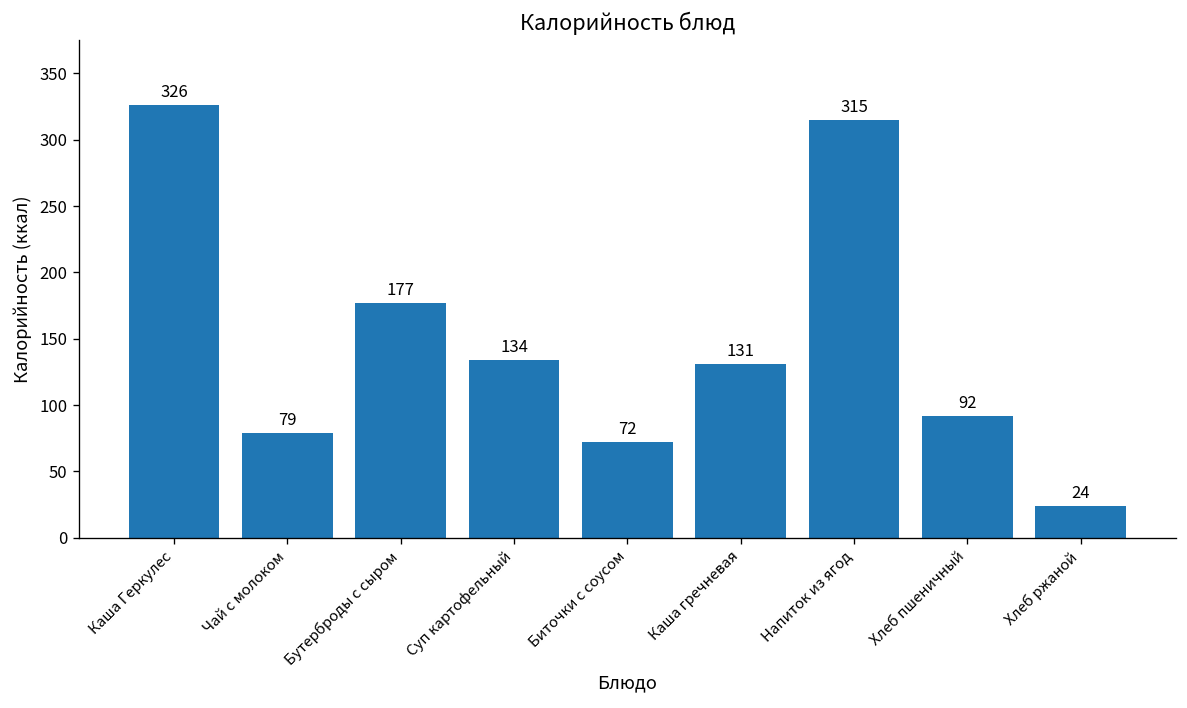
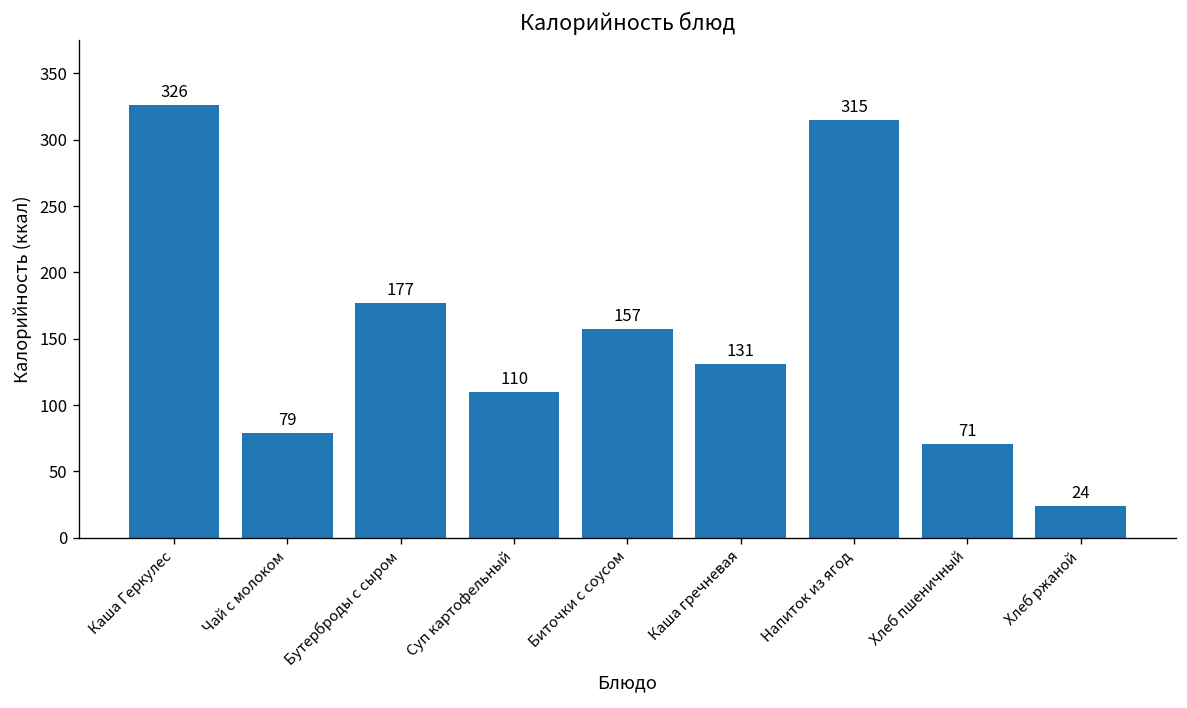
  {
    "Каша Геркулес": 326,
    "Чай с молоком": 79,
    "Бутерброды с сыром": 177,
-   "Суп картофельный": 134,
-   "Биточки с соусом": 72,
+   "Суп картофельный": 110,
+   "Биточки с соусом": 157,
    "Каша гречневая": 131,
    "Напиток из ягод": 315,
-   "Хлеб пшеничный": 92,
+   "Хлеб пшеничный": 71,
    "Хлеб ржаной": 24
  }
